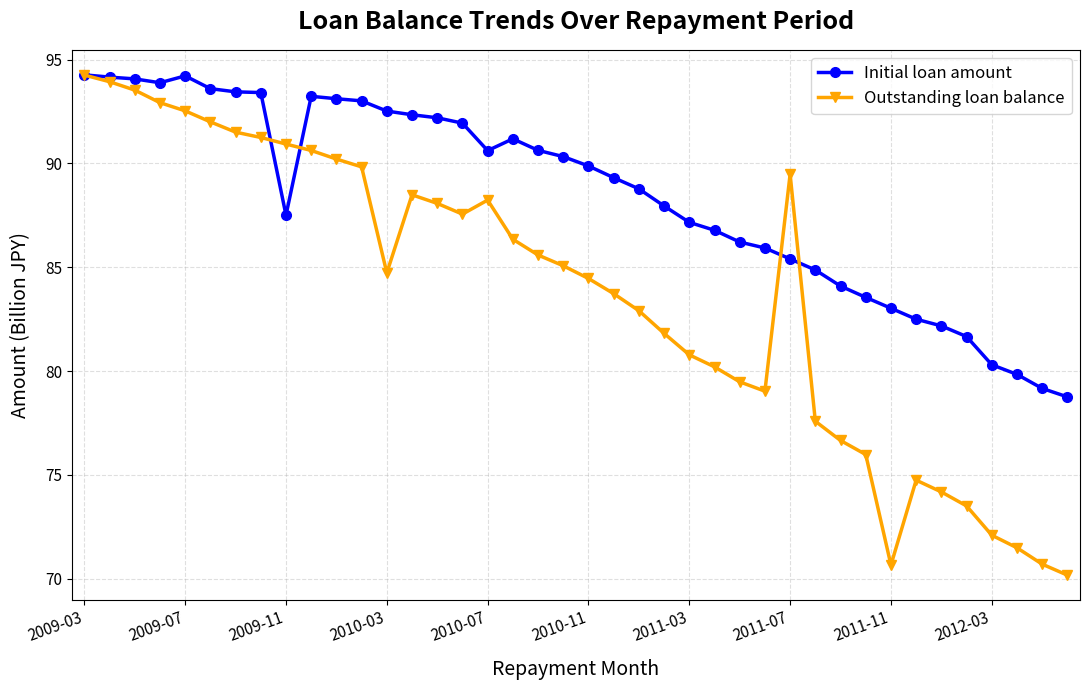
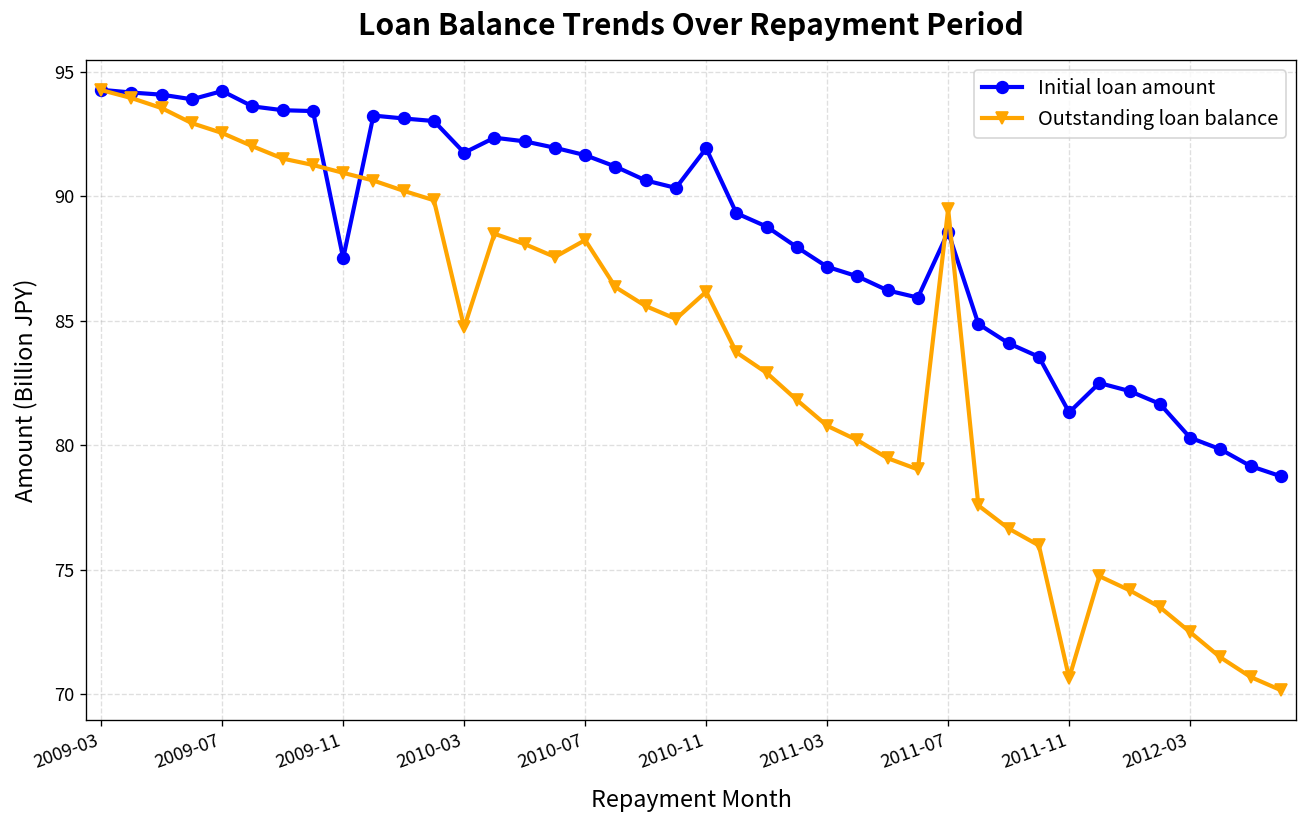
  {
    "Initial loan amount": {
      "2009-07": 94.2,
      "2009-11": 87.5,
-     "2010-03": 92.5,
-     "2010-07": 90.6,
-     "2010-11": 89.9,
+     "2010-03": 91.7,
+     "2010-07": 91.6,
+     "2010-11": 91.9,
      "2011-03": 87.2,
-     "2011-07": 85.4,
-     "2011-11": 83.0,
+     "2011-07": 88.6,
+     "2011-11": 81.3,
      "2012-03": 80.3
    },
    "Outstanding loan balance": {
      "2009-07": 92.5,
      "2009-11": 90.9,
      "2010-03": 84.7,
      "2010-07": 88.2,
-     "2010-11": 84.5,
+     "2010-11": 86.2,
      "2011-03": 80.8,
      "2011-07": 89.5,
      "2011-11": 70.7,
-     "2012-03": 72.1
+     "2012-03": 72.5
    }
  }
